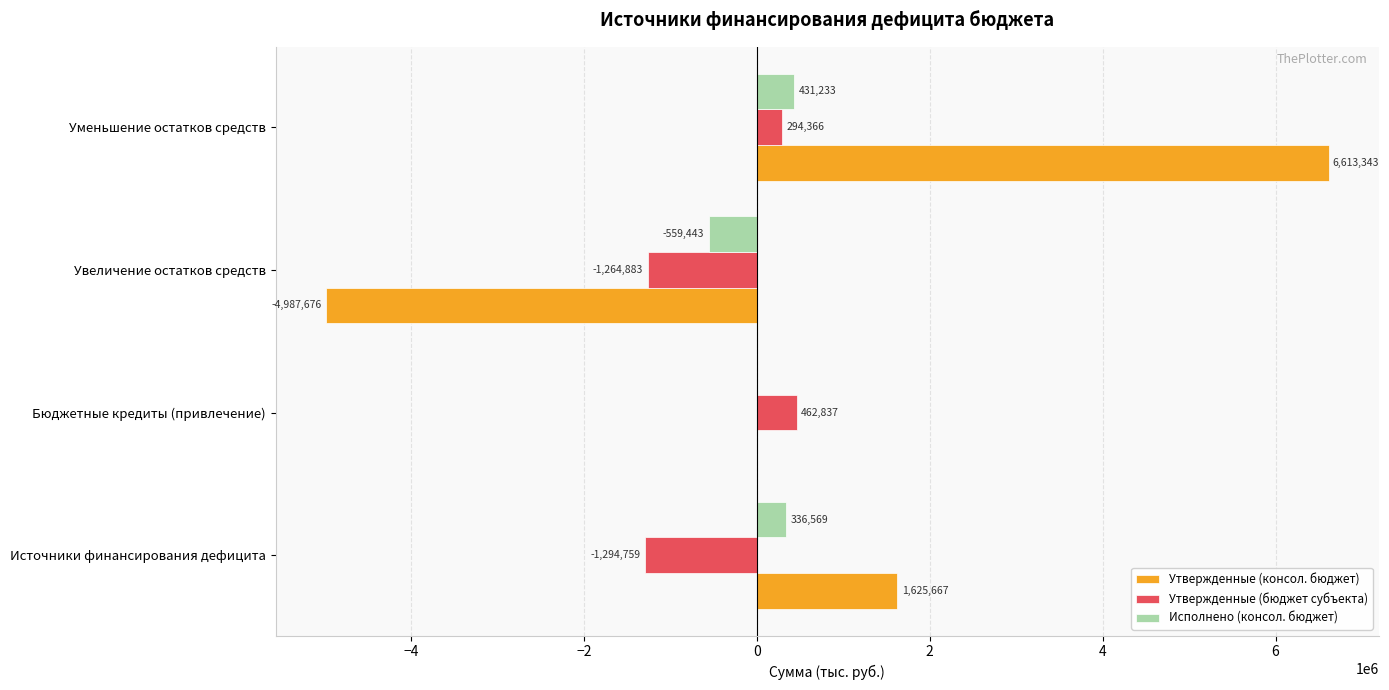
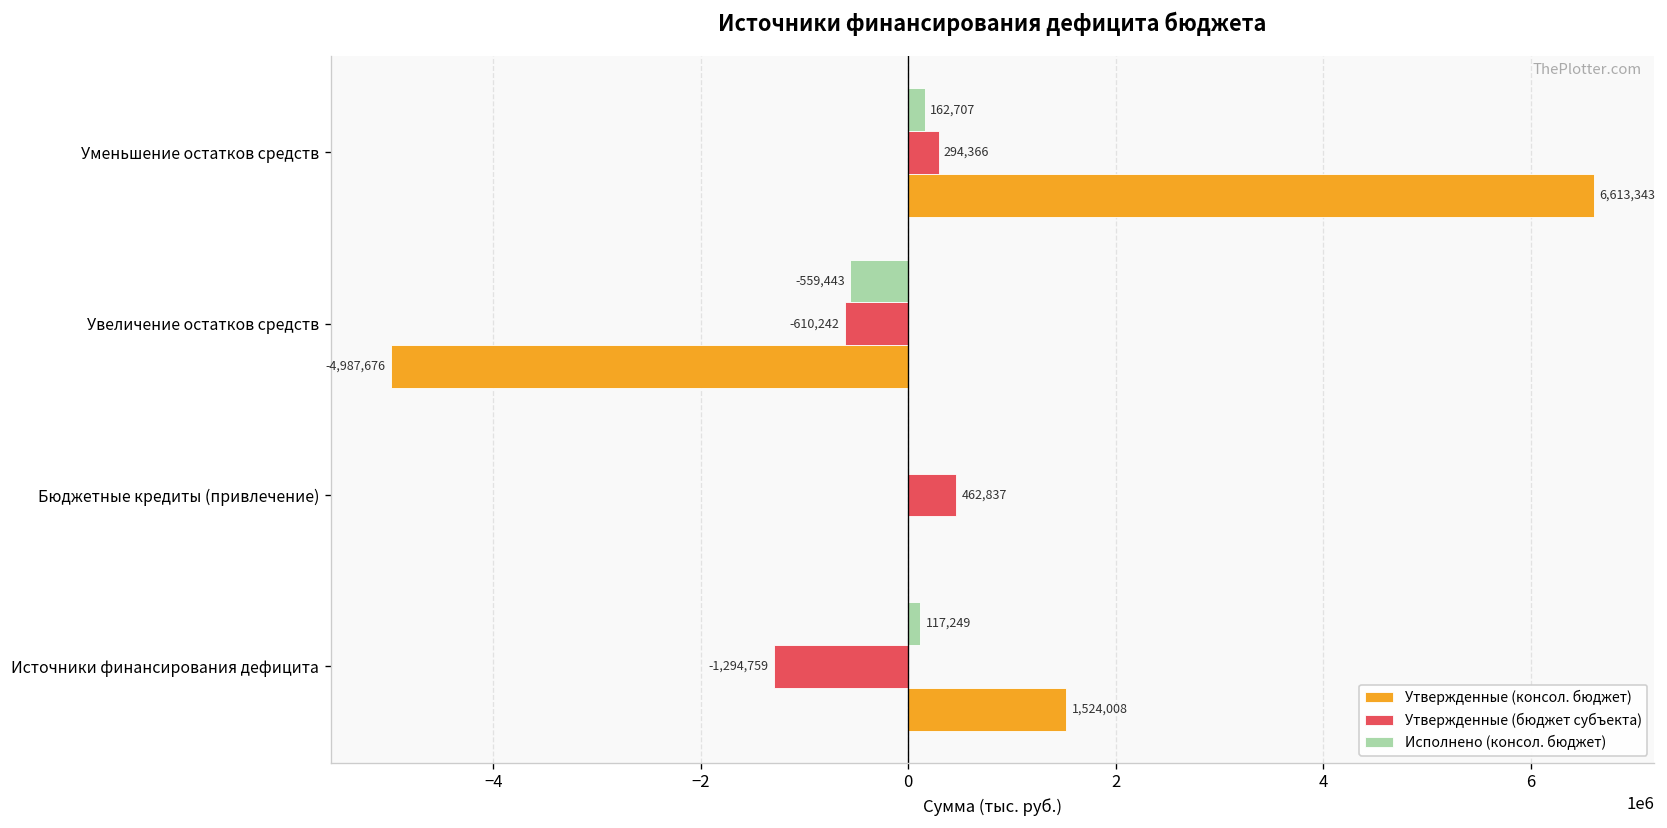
  {
    "Утвержденные (консол. бюджет)": {
      "Уменьшение остатков средств": "6,613,343",
      "Увеличение остатков средств": "-4,987,676",
-     "Источники финансирования дефицита": "1,625,667"
+     "Источники финансирования дефицита": "1,524,008"
    },
    "Утвержденные (бюджет субъекта)": {
      "Уменьшение остатков средств": "294,366",
-     "Увеличение остатков средств": "-1,264,883",
+     "Увеличение остатков средств": "-610,242",
      "Бюджетные кредиты (привлечение)": "462,837",
      "Источники финансирования дефицита": "-1,294,759"
    },
    "Исполнено (консол. бюджет)": {
-     "Уменьшение остатков средств": "431,233",
+     "Уменьшение остатков средств": "162,707",
      "Увеличение остатков средств": "-559,443",
-     "Источники финансирования дефицита": "336,569"
+     "Источники финансирования дефицита": "117,249"
    }
  }
